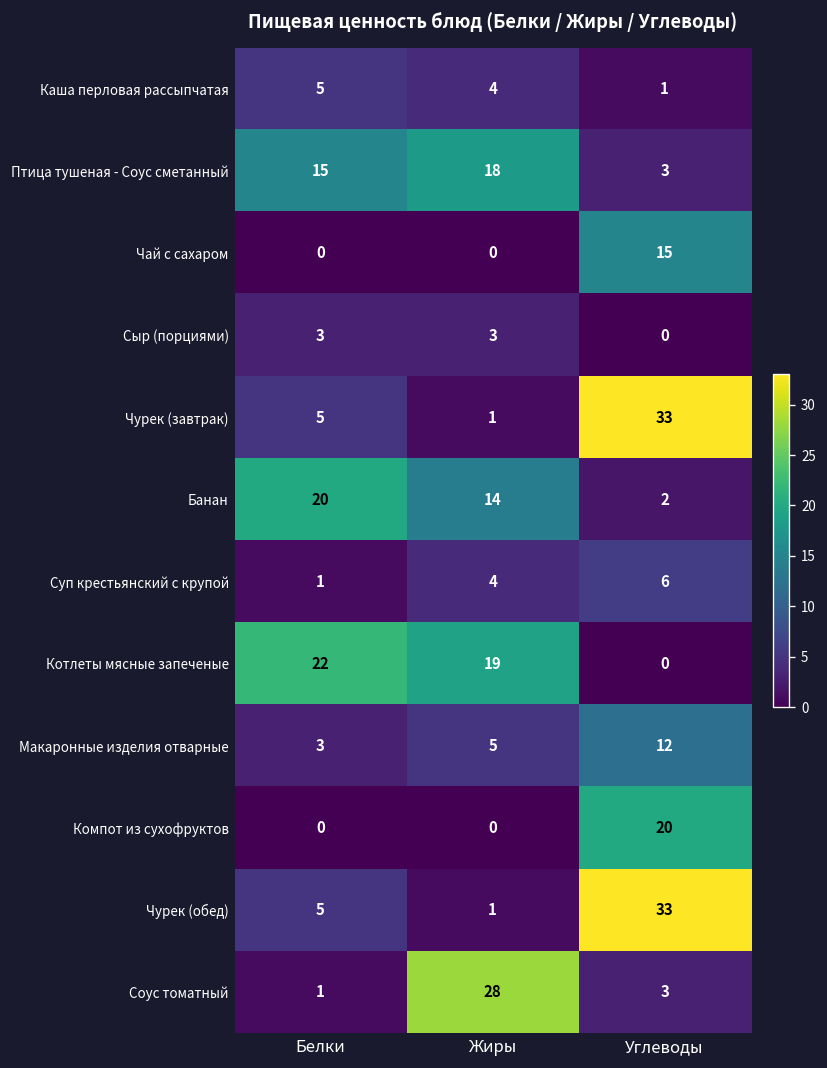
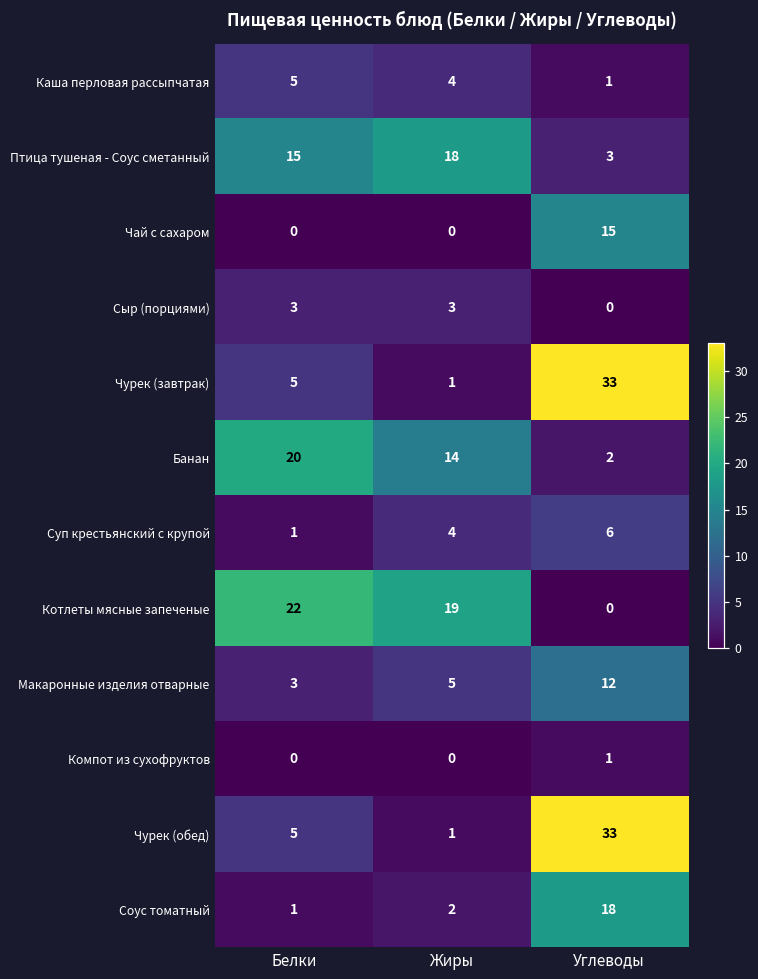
  {
    "Каша перловая рассыпчатая": {
      "Белки": 5,
      "Жиры": 4,
      "Углеводы": 1
    },
    "Птица тушеная - Соус сметанный": {
      "Белки": 15,
      "Жиры": 18,
      "Углеводы": 3
    },
    "Чай с сахаром": {
      "Белки": 0,
      "Жиры": 0,
      "Углеводы": 15
    },
    "Сыр (порциями)": {
      "Белки": 3,
      "Жиры": 3,
      "Углеводы": 0
    },
    "Чурек (завтрак)": {
      "Белки": 5,
      "Жиры": 1,
      "Углеводы": 33
    },
    "Банан": {
      "Белки": 20,
      "Жиры": 14,
      "Углеводы": 2
    },
    "Суп крестьянский с крупой": {
      "Белки": 1,
      "Жиры": 4,
      "Углеводы": 6
    },
    "Котлеты мясные запеченые": {
      "Белки": 22,
      "Жиры": 19,
      "Углеводы": 0
    },
    "Макаронные изделия отварные": {
      "Белки": 3,
      "Жиры": 5,
      "Углеводы": 12
    },
    "Компот из сухофруктов": {
      "Белки": 0,
      "Жиры": 0,
-     "Углеводы": 20
+     "Углеводы": 1
    },
    "Чурек (обед)": {
      "Белки": 5,
      "Жиры": 1,
      "Углеводы": 33
    },
    "Соус томатный": {
      "Белки": 1,
-     "Жиры": 28,
-     "Углеводы": 3
+     "Жиры": 2,
+     "Углеводы": 18
    }
  }
